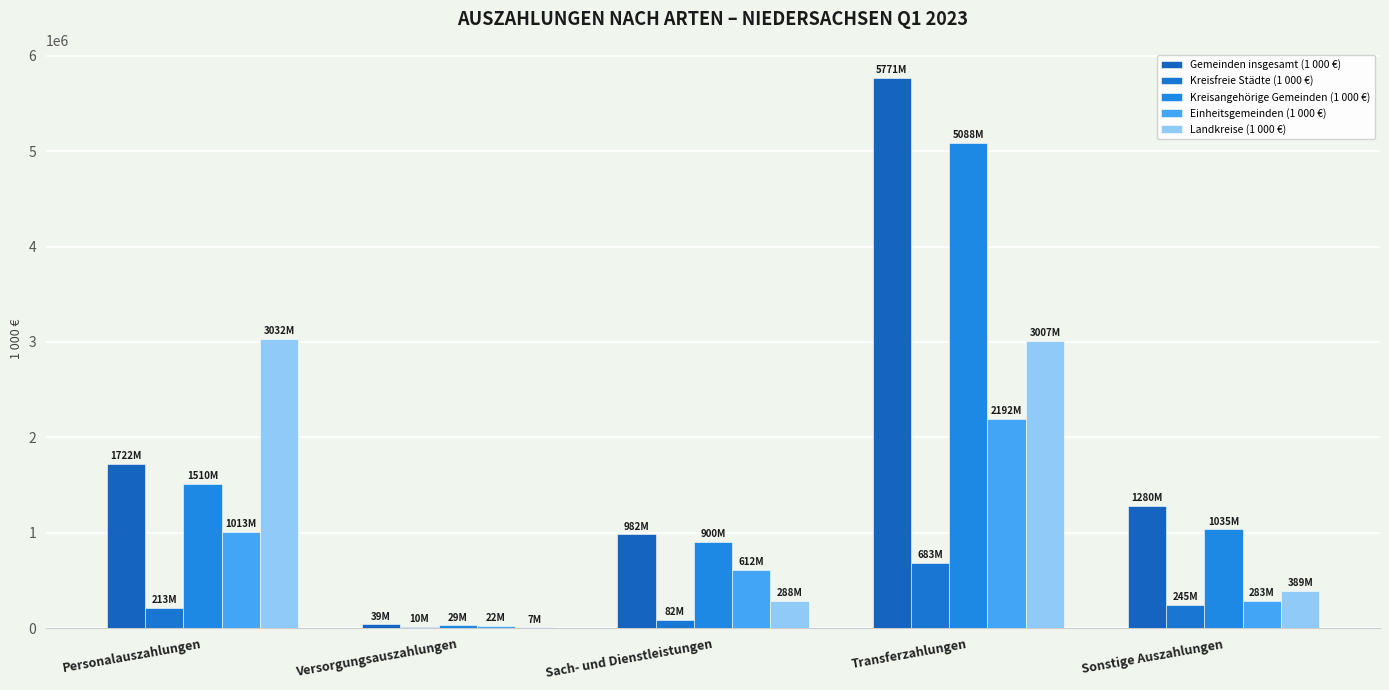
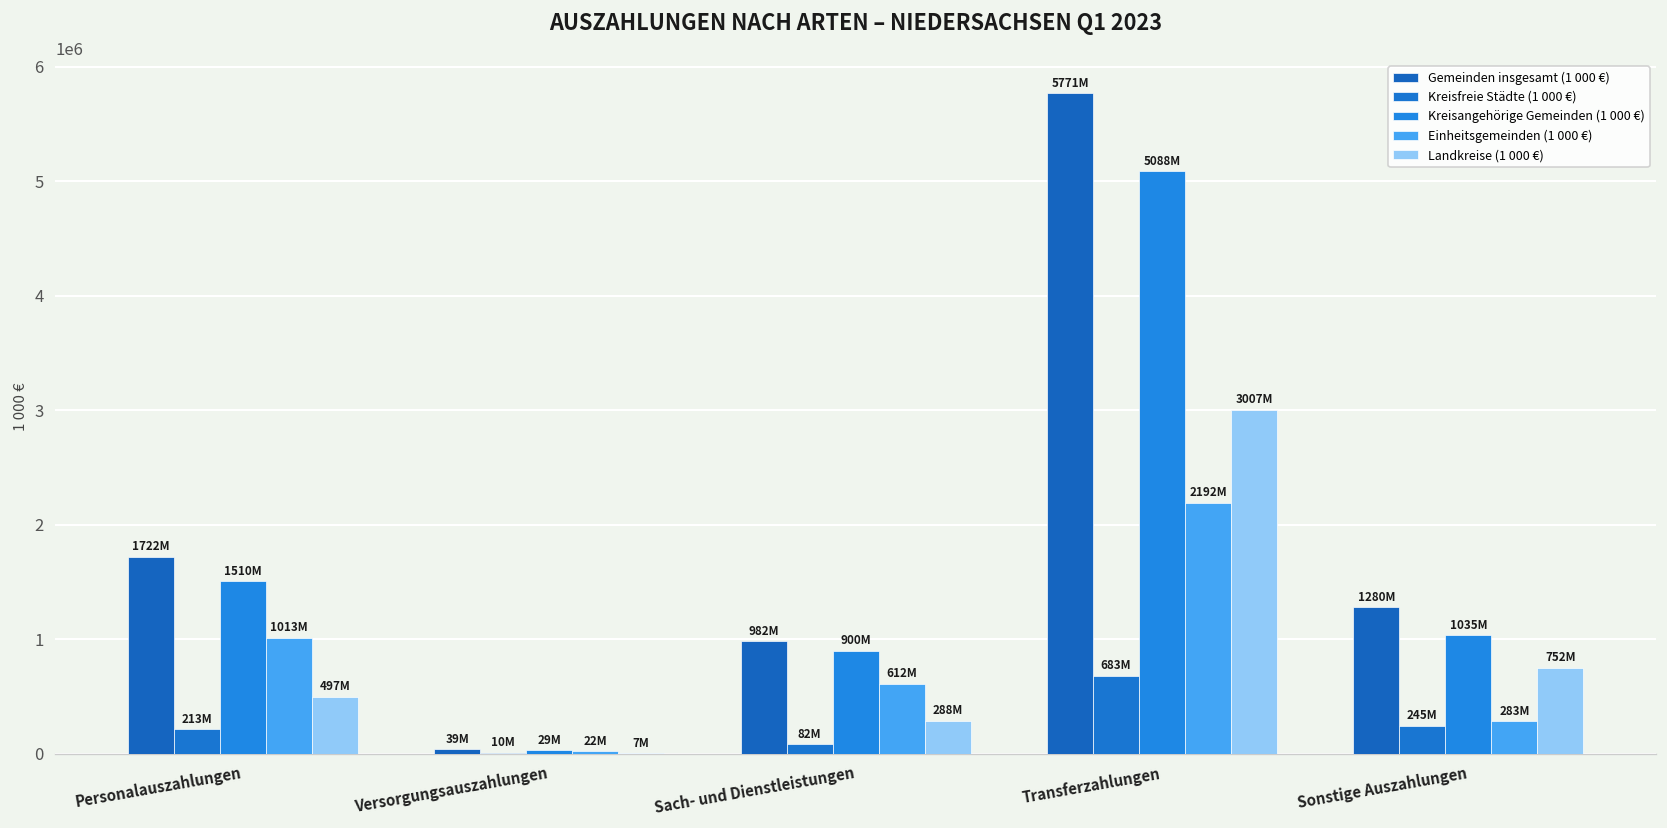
  {
    "Landkreise (1 000 €)": {
-     "Personalauszahlungen": "3032M",
+     "Personalauszahlungen": "497M",
      "Versorgungsauszahlungen": "7M",
      "Sach- und Dienstleistungen": "288M",
      "Transferzahlungen": "3007M",
-     "Sonstige Auszahlungen": "389M"
+     "Sonstige Auszahlungen": "752M"
    }
  }
